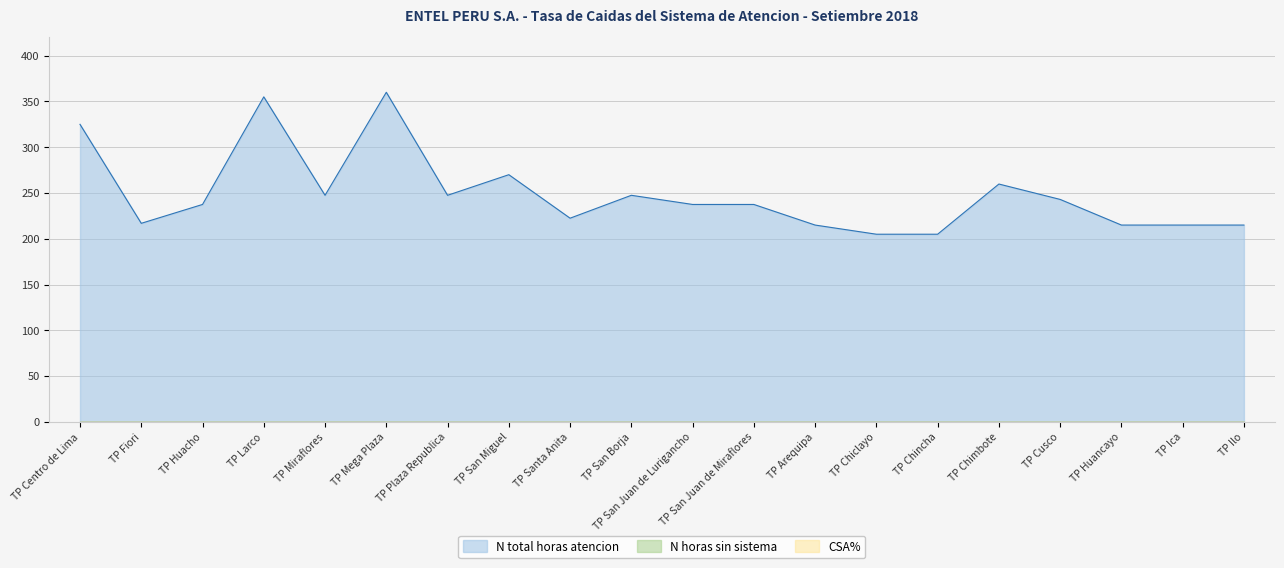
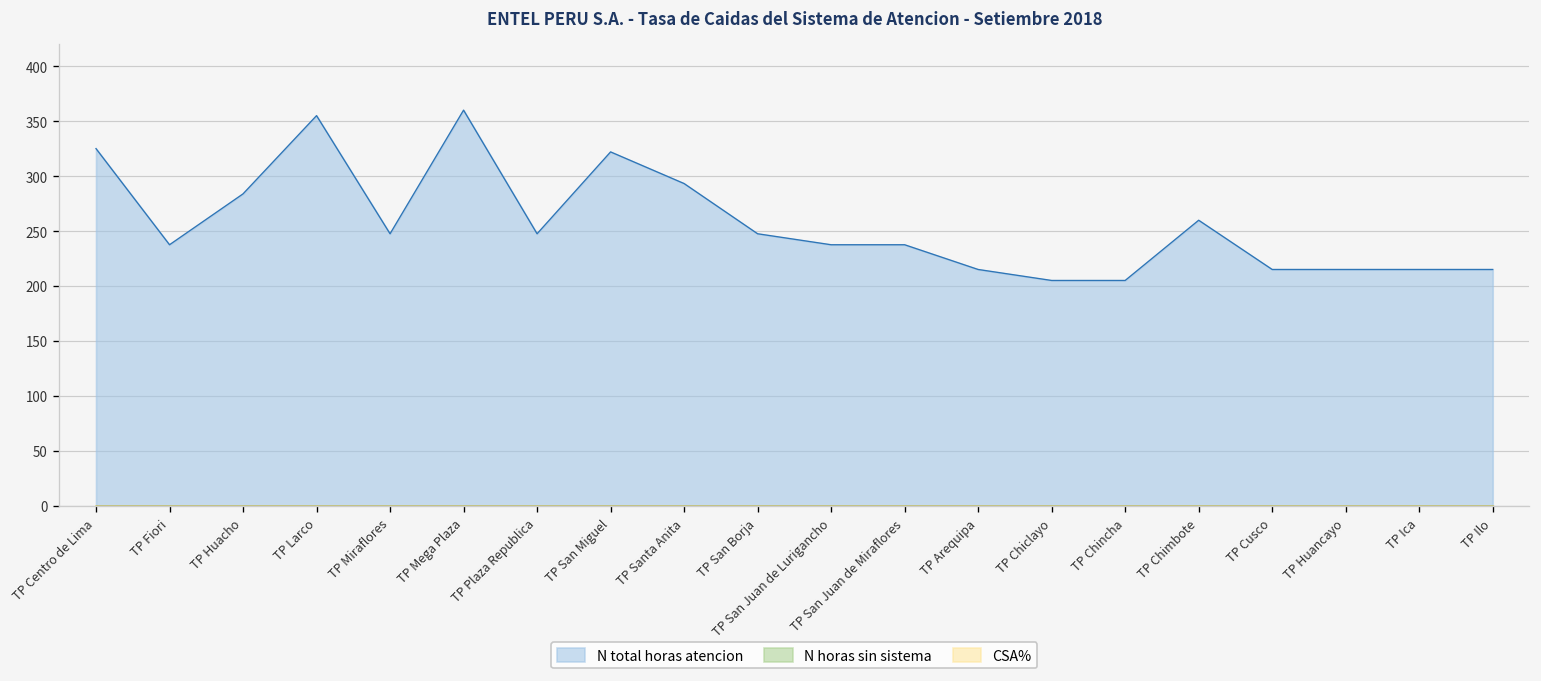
  {
    "N total horas atencion": {
      "TP Centro de Lima": 330,
-     "TP Fiori": 220,
-     "TP Huacho": 240,
+     "TP Fiori": 240,
+     "TP Huacho": 280,
      "TP Larco": 360,
      "TP Miraflores": 250,
      "TP Mega Plaza": 360,
      "TP Plaza Republica": 250,
-     "TP San Miguel": 270,
-     "TP Santa Anita": 220,
+     "TP San Miguel": 320,
+     "TP Santa Anita": 290,
      "TP San Borja": 250,
      "TP San Juan de Lurigancho": 240,
      "TP San Juan de Miraflores": 240,
      "TP Arequipa": 220,
      "TP Chiclayo": 210,
      "TP Chincha": 210,
      "TP Chimbote": 260,
-     "TP Cusco": 240,
+     "TP Cusco": 220,
      "TP Huancayo": 220,
      "TP Ica": 220,
      "TP Ilo": 220
    },
    "CSA%": {
      "TP Centro de Lima": 0,
      "TP Fiori": 0,
      "TP Huacho": 0,
      "TP Larco": 0,
      "TP Miraflores": 0,
      "TP Mega Plaza": 0,
      "TP Plaza Republica": 0,
      "TP San Miguel": 0,
      "TP Santa Anita": 0,
      "TP San Borja": 0,
      "TP San Juan de Lurigancho": 0,
      "TP San Juan de Miraflores": 0,
      "TP Arequipa": 0,
      "TP Chiclayo": 0,
      "TP Chincha": 0,
      "TP Chimbote": 0,
      "TP Cusco": 0,
      "TP Huancayo": 0,
      "TP Ica": 0,
      "TP Ilo": 0
    }
  }
